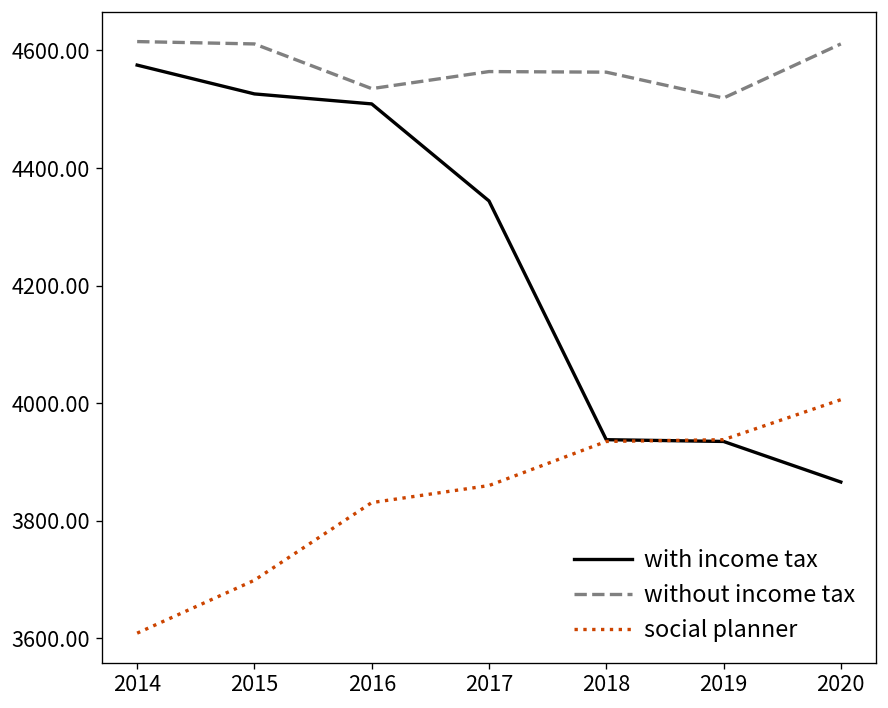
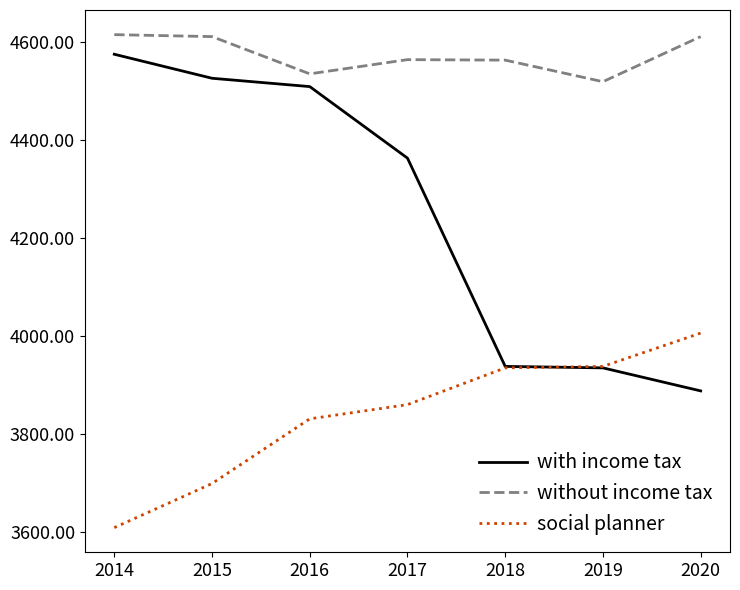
  {
    "with income tax": {
      "2014": 4580,
      "2015": 4530,
      "2016": 4510,
-     "2017": 4340,
-     "2020": 3870
+     "2017": 4360,
+     "2020": 3890
    },
    "without income tax": {
      "2014": 4620,
      "2015": 4610,
      "2016": 4540,
      "2017": 4560,
      "2018": 4560,
      "2019": 4520,
      "2020": 4610
    },
    "social planner": {
      "2014": 3610,
      "2015": 3700,
      "2016": 3830,
      "2017": 3860,
      "2020": 4010
    }
  }
